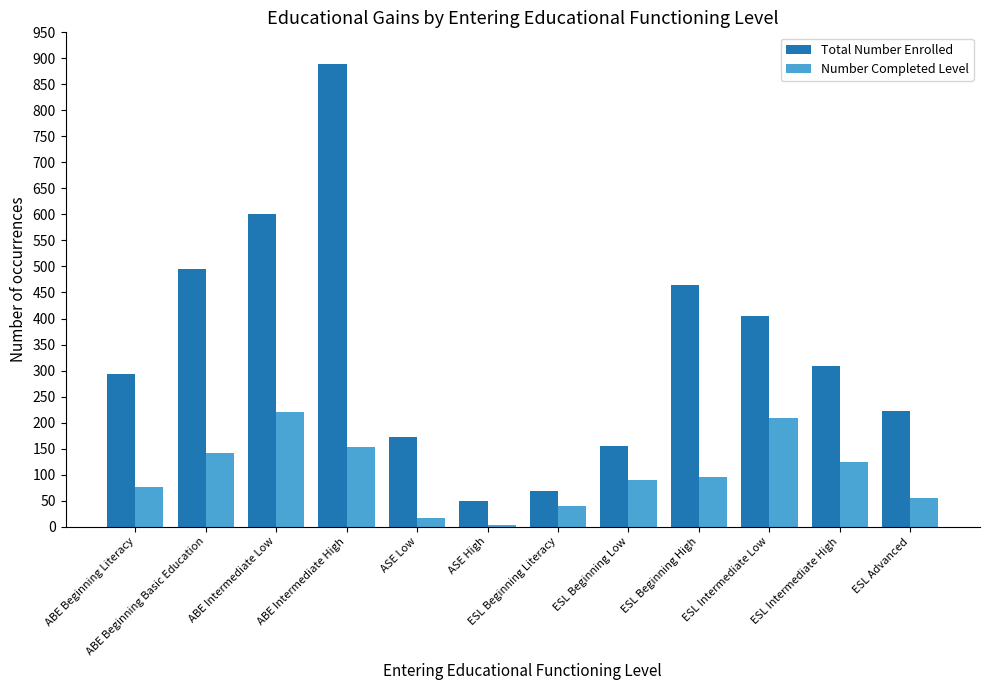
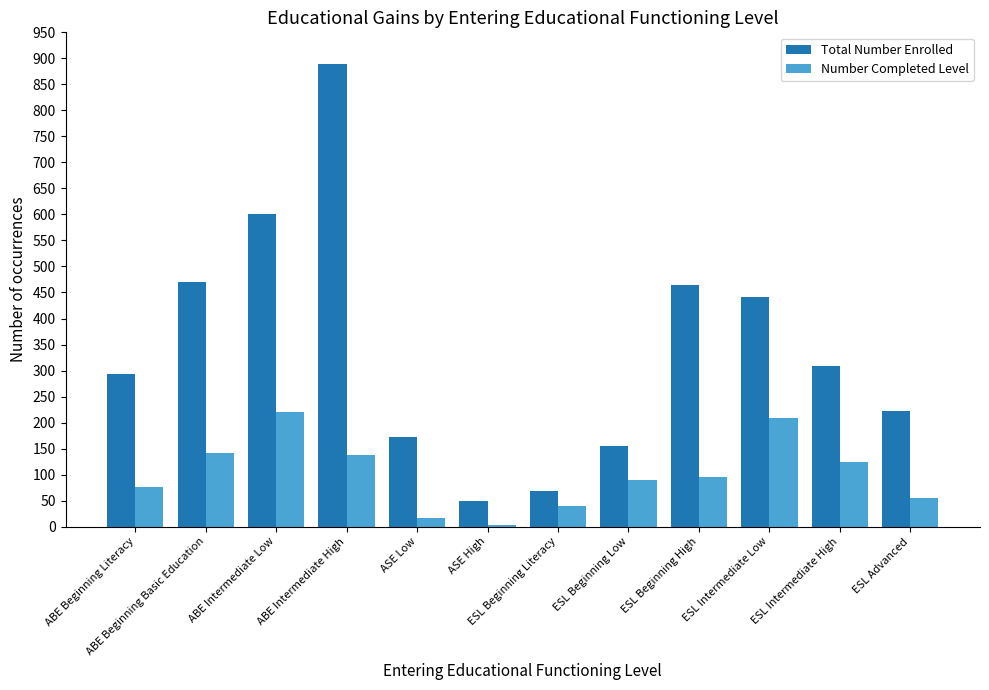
  {
    "Total Number Enrolled": {
      "ABE Beginning Literacy": 290,
-     "ABE Beginning Basic Education": 500,
+     "ABE Beginning Basic Education": 470,
      "ABE Intermediate Low": 600,
      "ABE Intermediate High": 890,
      "ASE Low": 170,
      "ASE High": 50,
      "ESL Beginning Literacy": 70,
      "ESL Beginning Low": 160,
      "ESL Beginning High": 470,
-     "ESL Intermediate Low": 400,
+     "ESL Intermediate Low": 440,
      "ESL Intermediate High": 310,
      "ESL Advanced": 220
    },
    "Number Completed Level": {
      "ABE Beginning Literacy": 80,
      "ABE Beginning Basic Education": 140,
      "ABE Intermediate Low": 220,
-     "ABE Intermediate High": 150,
+     "ABE Intermediate High": 140,
      "ASE Low": 20,
      "ESL Beginning Literacy": 40,
      "ESL Beginning Low": 90,
      "ESL Beginning High": 100,
      "ESL Intermediate Low": 210,
      "ESL Intermediate High": 120,
      "ESL Advanced": 60
    }
  }
